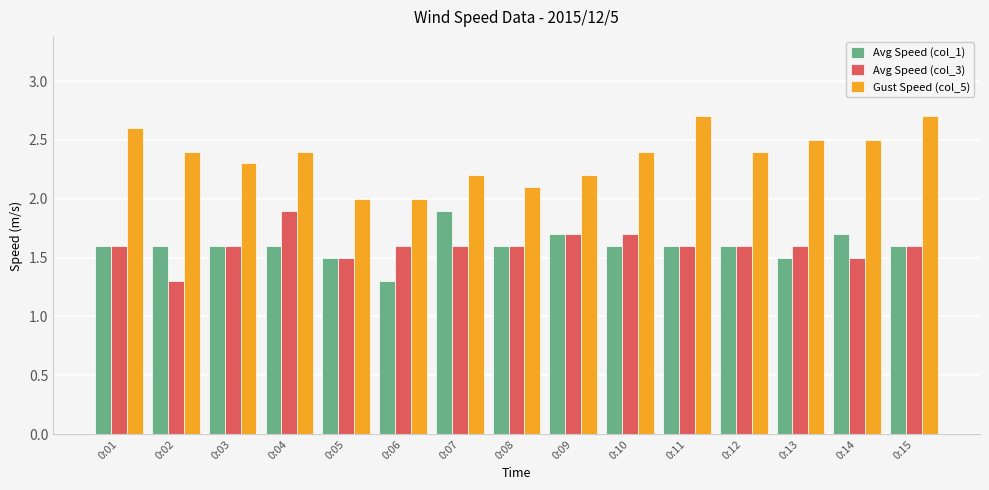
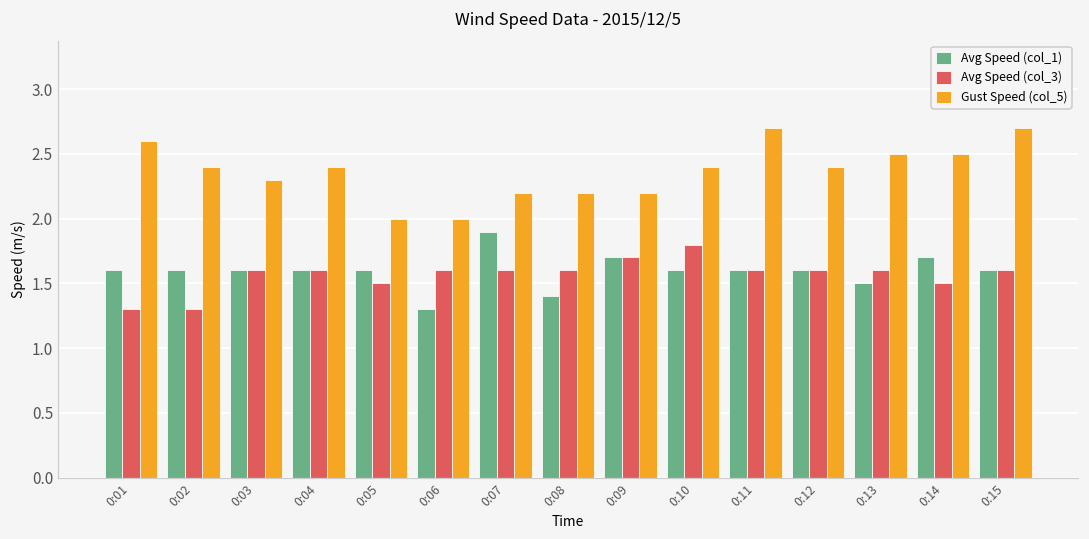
  {
    "Avg Speed (col_1)": {
      "0:01": 1.6,
      "0:02": 1.6,
      "0:03": 1.6,
      "0:04": 1.6,
-     "0:05": 1.5,
+     "0:05": 1.6,
      "0:06": 1.3,
      "0:07": 1.9,
-     "0:08": 1.6,
+     "0:08": 1.4,
      "0:09": 1.7,
      "0:10": 1.6,
      "0:11": 1.6,
      "0:12": 1.6,
      "0:13": 1.5,
      "0:14": 1.7,
      "0:15": 1.6
    },
    "Avg Speed (col_3)": {
-     "0:01": 1.6,
+     "0:01": 1.3,
      "0:02": 1.3,
      "0:03": 1.6,
-     "0:04": 1.9,
+     "0:04": 1.6,
      "0:05": 1.5,
      "0:06": 1.6,
      "0:07": 1.6,
      "0:08": 1.6,
      "0:09": 1.7,
-     "0:10": 1.7,
+     "0:10": 1.8,
      "0:11": 1.6,
      "0:12": 1.6,
      "0:13": 1.6,
      "0:14": 1.5,
      "0:15": 1.6
    },
    "Gust Speed (col_5)": {
      "0:01": 2.6,
      "0:02": 2.4,
      "0:03": 2.3,
      "0:04": 2.4,
      "0:05": 2.0,
      "0:06": 2.0,
      "0:07": 2.2,
-     "0:08": 2.1,
+     "0:08": 2.2,
      "0:09": 2.2,
      "0:10": 2.4,
      "0:11": 2.7,
      "0:12": 2.4,
      "0:13": 2.5,
      "0:14": 2.5,
      "0:15": 2.7
    }
  }
